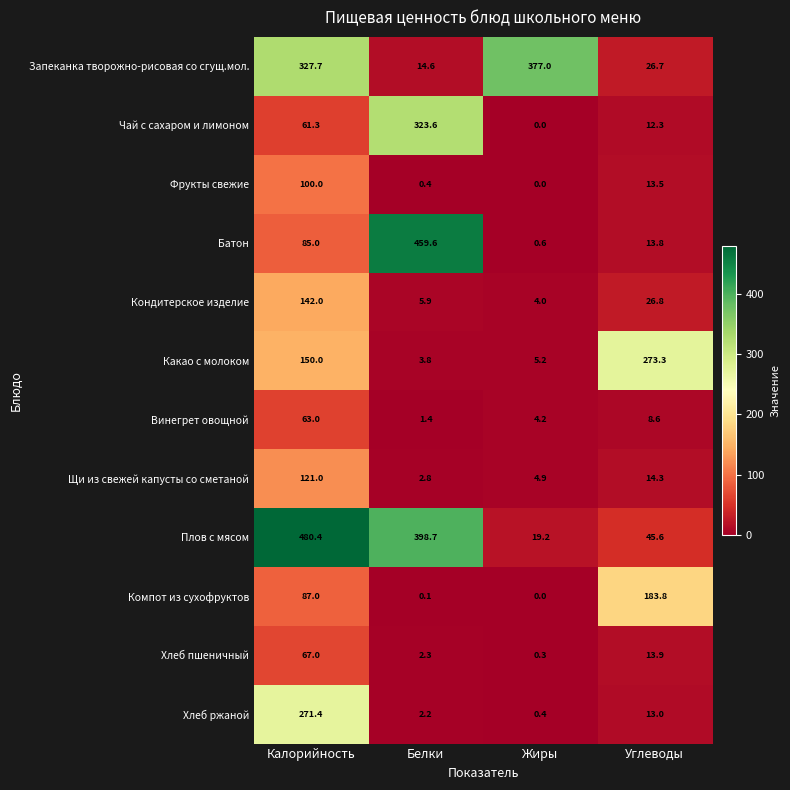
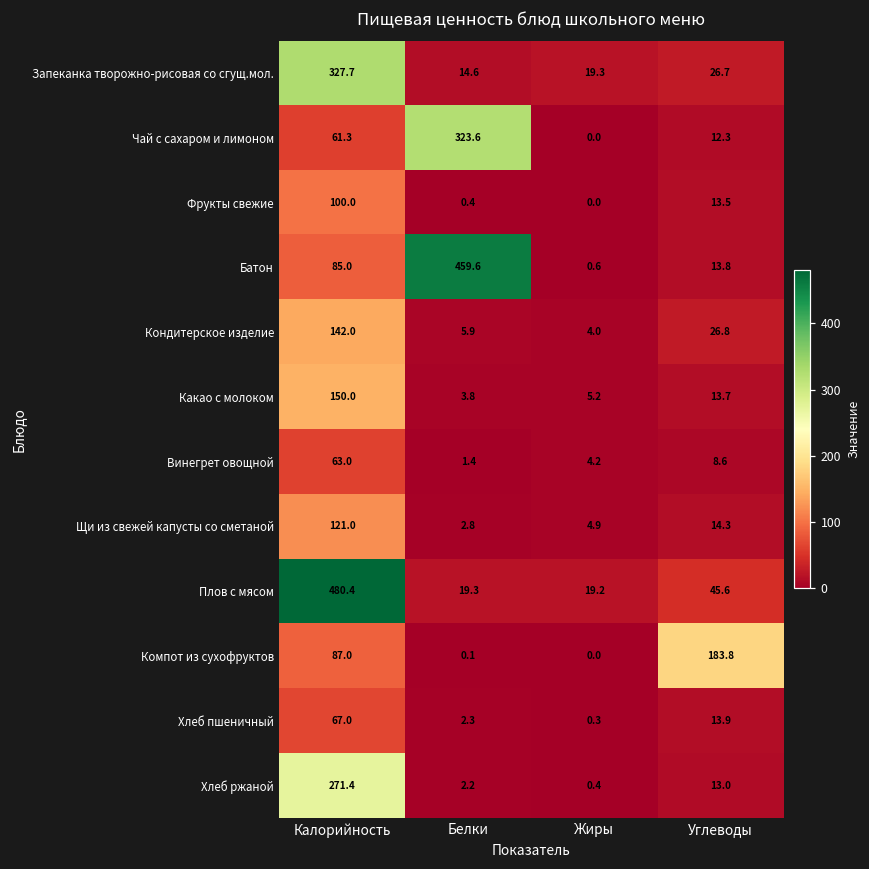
  {
    "Запеканка творожно-рисовая со сгущ.мол.": {
      "Калорийность": 327.7,
      "Белки": 14.6,
-     "Жиры": 377.0,
+     "Жиры": 19.3,
      "Углеводы": 26.7
    },
    "Чай с сахаром и лимоном": {
      "Калорийность": 61.3,
      "Белки": 323.6,
      "Жиры": 0.0,
      "Углеводы": 12.3
    },
    "Фрукты свежие": {
      "Калорийность": 100.0,
      "Белки": 0.4,
      "Жиры": 0.0,
      "Углеводы": 13.5
    },
    "Батон": {
      "Калорийность": 85.0,
      "Белки": 459.6,
      "Жиры": 0.6,
      "Углеводы": 13.8
    },
    "Кондитерское изделие": {
      "Калорийность": 142.0,
      "Белки": 5.9,
      "Жиры": 4.0,
      "Углеводы": 26.8
    },
    "Какао с молоком": {
      "Калорийность": 150.0,
      "Белки": 3.8,
      "Жиры": 5.2,
-     "Углеводы": 273.3
+     "Углеводы": 13.7
    },
    "Винегрет овощной": {
      "Калорийность": 63.0,
      "Белки": 1.4,
      "Жиры": 4.2,
      "Углеводы": 8.6
    },
    "Щи из свежей капусты со сметаной": {
      "Калорийность": 121.0,
      "Белки": 2.8,
      "Жиры": 4.9,
      "Углеводы": 14.3
    },
    "Плов с мясом": {
      "Калорийность": 480.4,
-     "Белки": 398.7,
+     "Белки": 19.3,
      "Жиры": 19.2,
      "Углеводы": 45.6
    },
    "Компот из сухофруктов": {
      "Калорийность": 87.0,
      "Белки": 0.1,
      "Жиры": 0.0,
      "Углеводы": 183.8
    },
    "Хлеб пшеничный": {
      "Калорийность": 67.0,
      "Белки": 2.3,
      "Жиры": 0.3,
      "Углеводы": 13.9
    },
    "Хлеб ржаной": {
      "Калорийность": 271.4,
      "Белки": 2.2,
      "Жиры": 0.4,
      "Углеводы": 13.0
    }
  }
